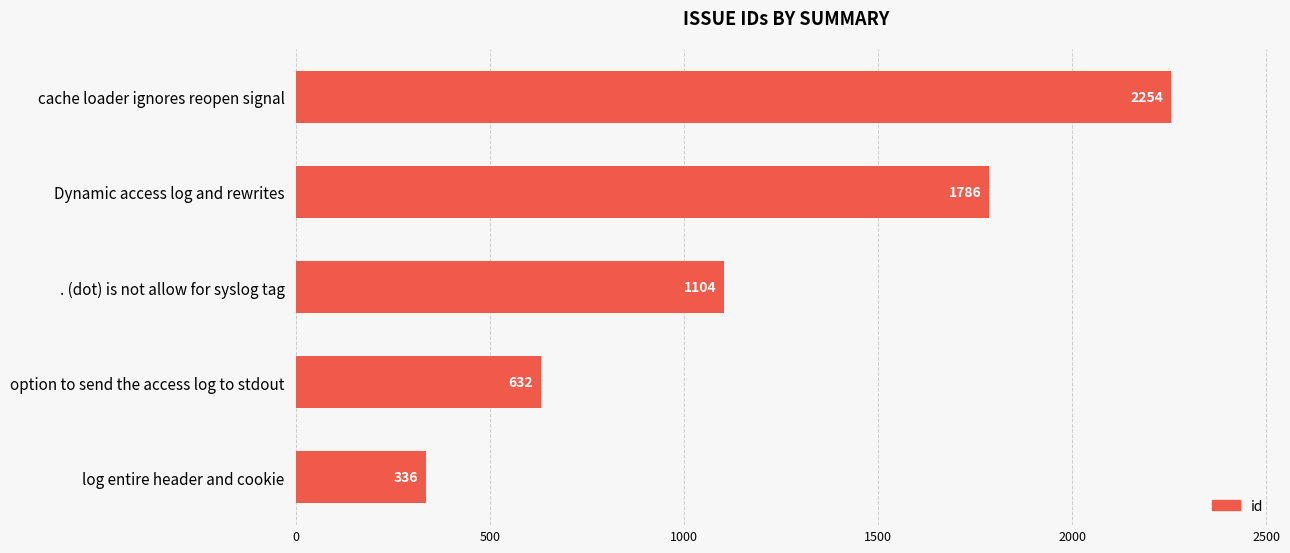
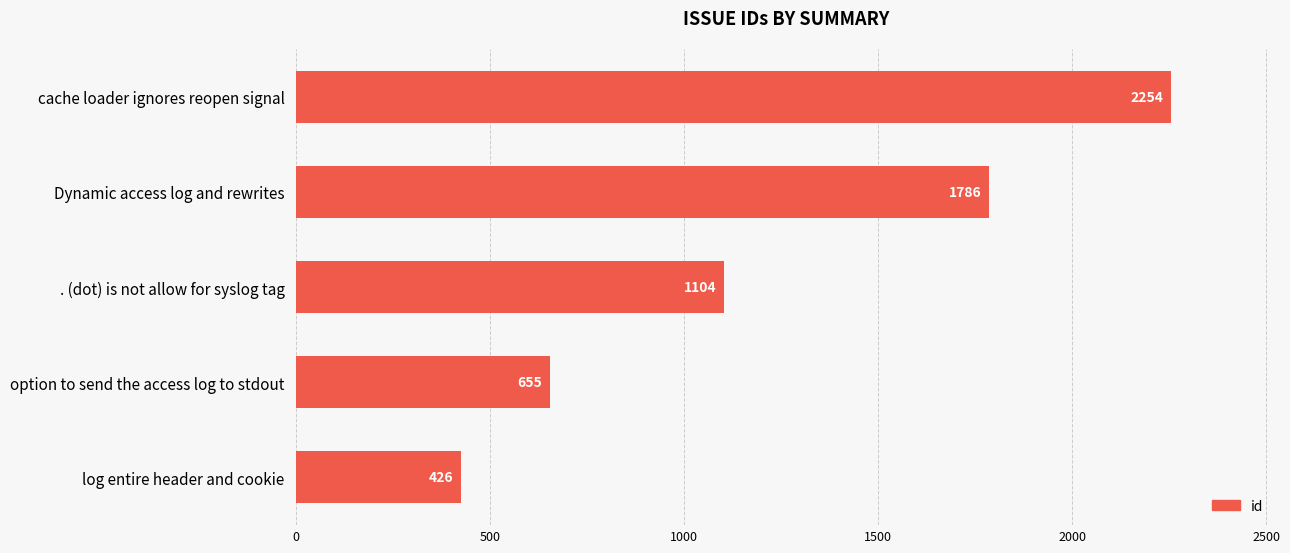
  {
    "cache loader ignores reopen signal": 2254,
    "Dynamic access log and rewrites": 1786,
    ". (dot) is not allow for syslog tag": 1104,
-   "option to send the access log to stdout": 632,
-   "log entire header and cookie": 336
+   "option to send the access log to stdout": 655,
+   "log entire header and cookie": 426
  }
